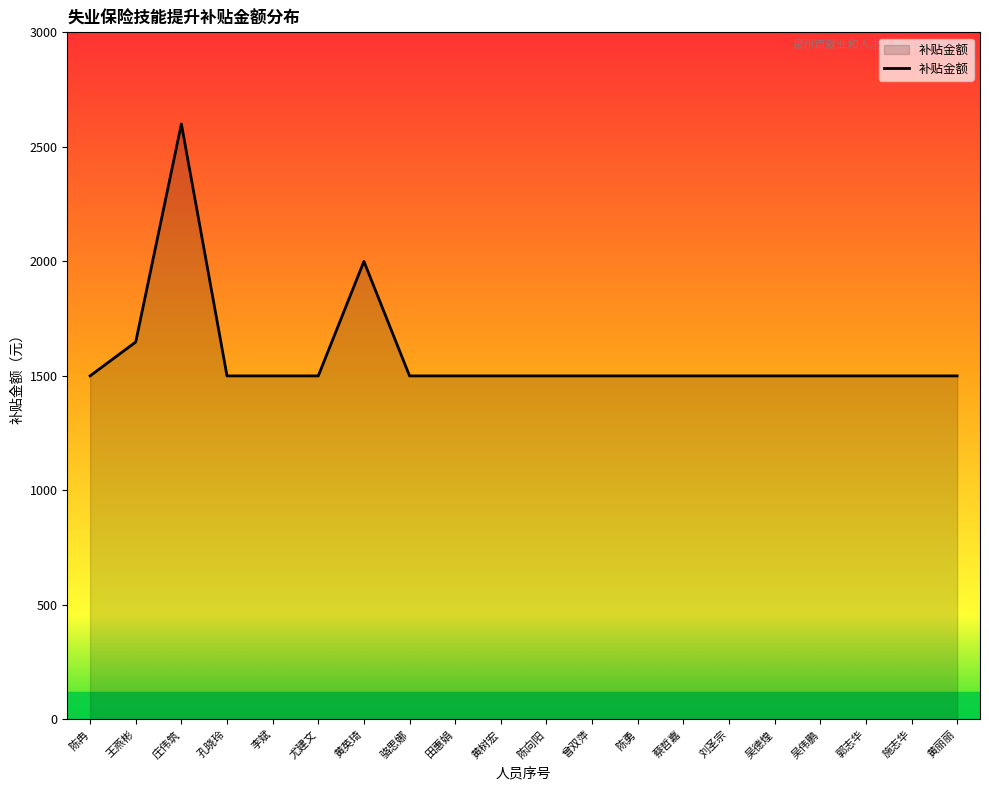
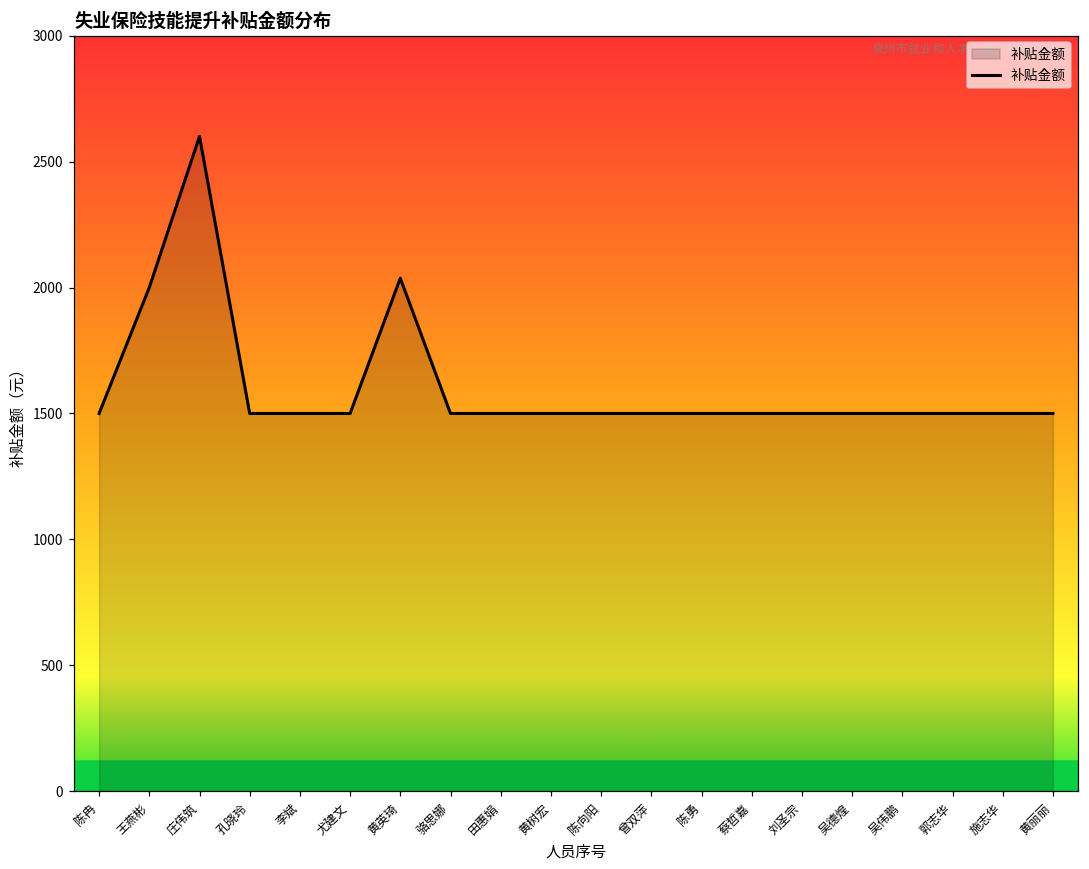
  {
    "陈冉": 1500,
-   "王燕彬": 1650,
+   "王燕彬": 2000,
    "庄伟筑": 2600,
    "孔晓玲": 1500,
    "李斌": 1500,
    "尤建文": 1500,
-   "黄英琦": 2000,
+   "黄英琦": 2040,
    "骆思娜": 1500,
    "田惠娟": 1500,
    "黄树宏": 1500,
    "陈向阳": 1500,
    "曾双萍": 1500,
    "陈勇": 1500,
    "蔡哲嘉": 1500,
    "刘圣宗": 1500,
    "吴德煌": 1500,
    "吴伟鹏": 1500,
    "郭志华": 1500,
    "施志华": 1500,
    "黄丽丽": 1500
  }
